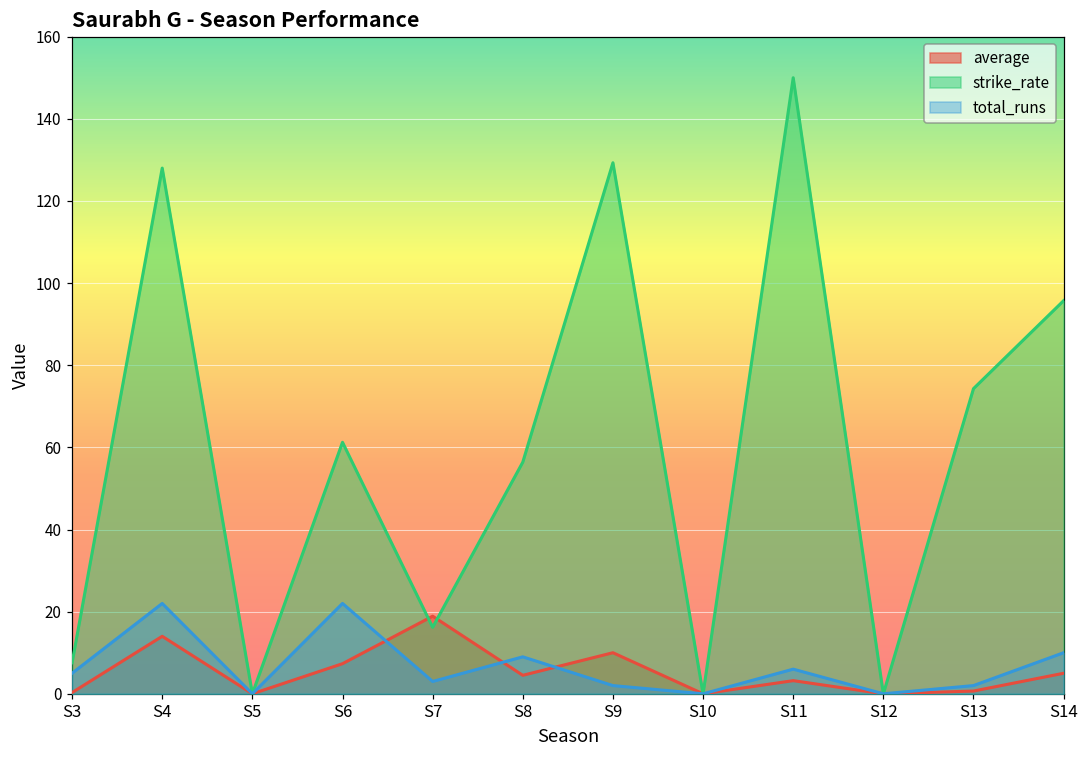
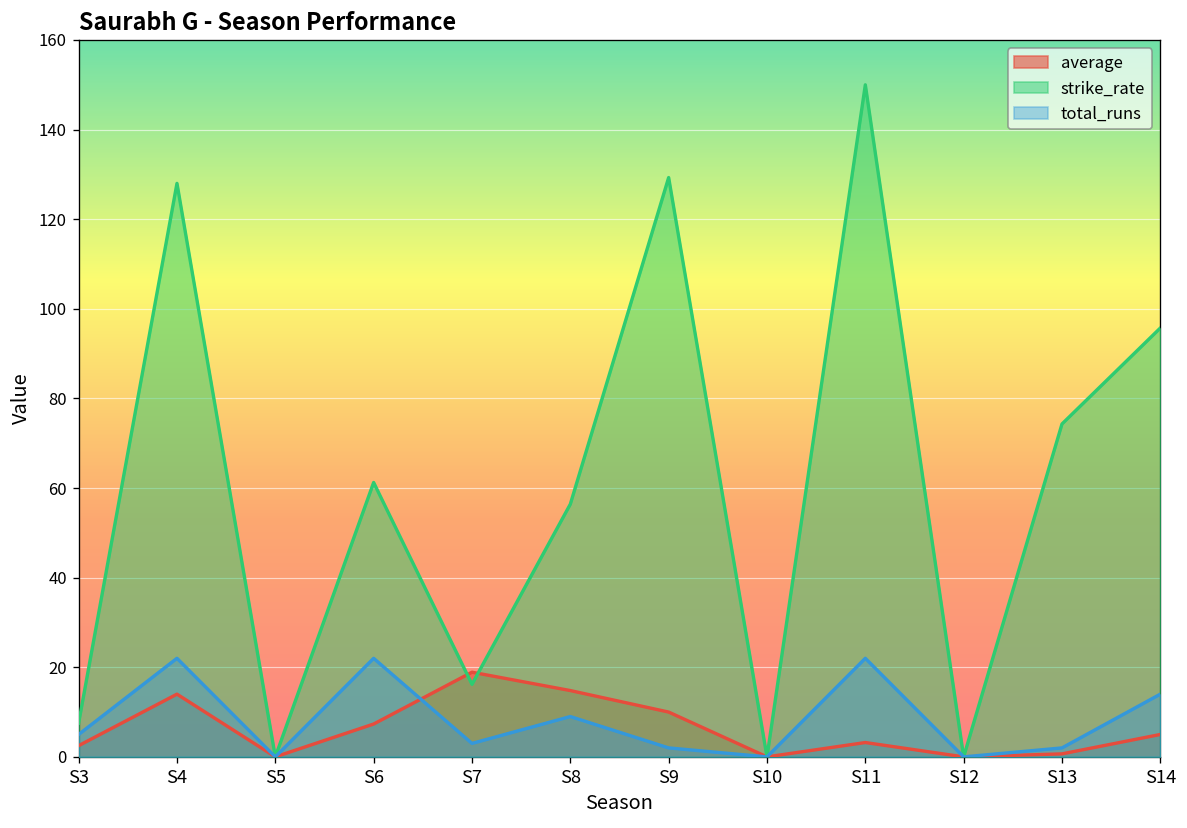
  {
    "average": {
-     "S3": 0,
+     "S3": 3,
      "S4": 14,
      "S6": 7,
      "S7": 19,
-     "S8": 5,
+     "S8": 15,
      "S9": 10,
      "S11": 3,
      "S13": 1,
      "S14": 5
    },
    "strike_rate": {
      "S3": 8,
      "S4": 128,
      "S6": 61,
      "S7": 16,
      "S8": 56,
      "S9": 129,
      "S11": 150,
      "S13": 74,
      "S14": 96
    },
    "total_runs": {
      "S3": 5,
      "S4": 22,
      "S6": 22,
      "S7": 3,
      "S8": 9,
      "S9": 2,
-     "S11": 6,
+     "S11": 22,
      "S13": 2,
-     "S14": 10
+     "S14": 14
    }
  }
